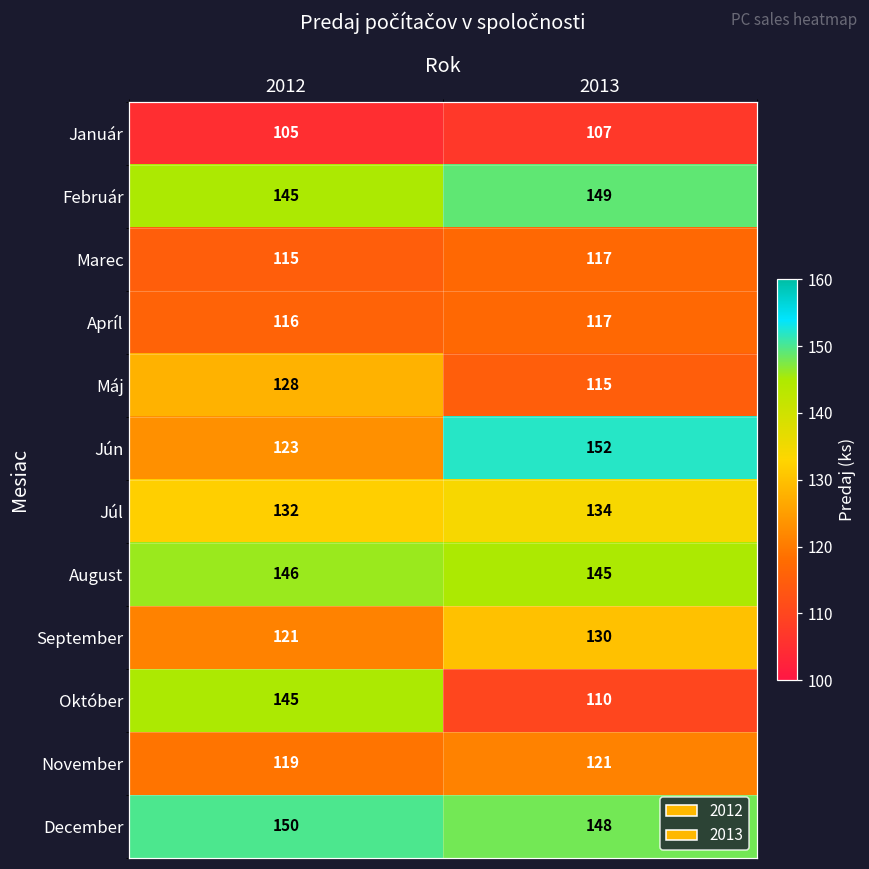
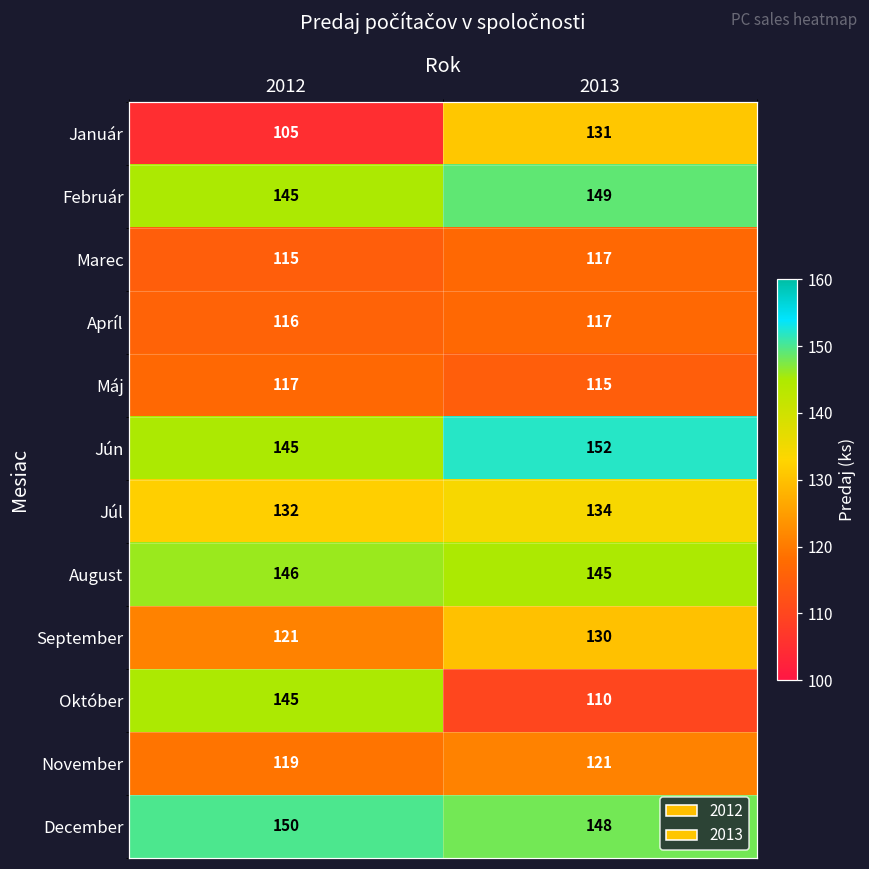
  {
    "Január": {
      "2012": 105,
-     "2013": 107
+     "2013": 131
    },
    "Február": {
      "2012": 145,
      "2013": 149
    },
    "Marec": {
      "2012": 115,
      "2013": 117
    },
    "Apríl": {
      "2012": 116,
      "2013": 117
    },
    "Máj": {
-     "2012": 128,
+     "2012": 117,
      "2013": 115
    },
    "Jún": {
-     "2012": 123,
+     "2012": 145,
      "2013": 152
    },
    "Júl": {
      "2012": 132,
      "2013": 134
    },
    "August": {
      "2012": 146,
      "2013": 145
    },
    "September": {
      "2012": 121,
      "2013": 130
    },
    "Október": {
      "2012": 145,
      "2013": 110
    },
    "November": {
      "2012": 119,
      "2013": 121
    },
    "December": {
      "2012": 150,
      "2013": 148
    }
  }
